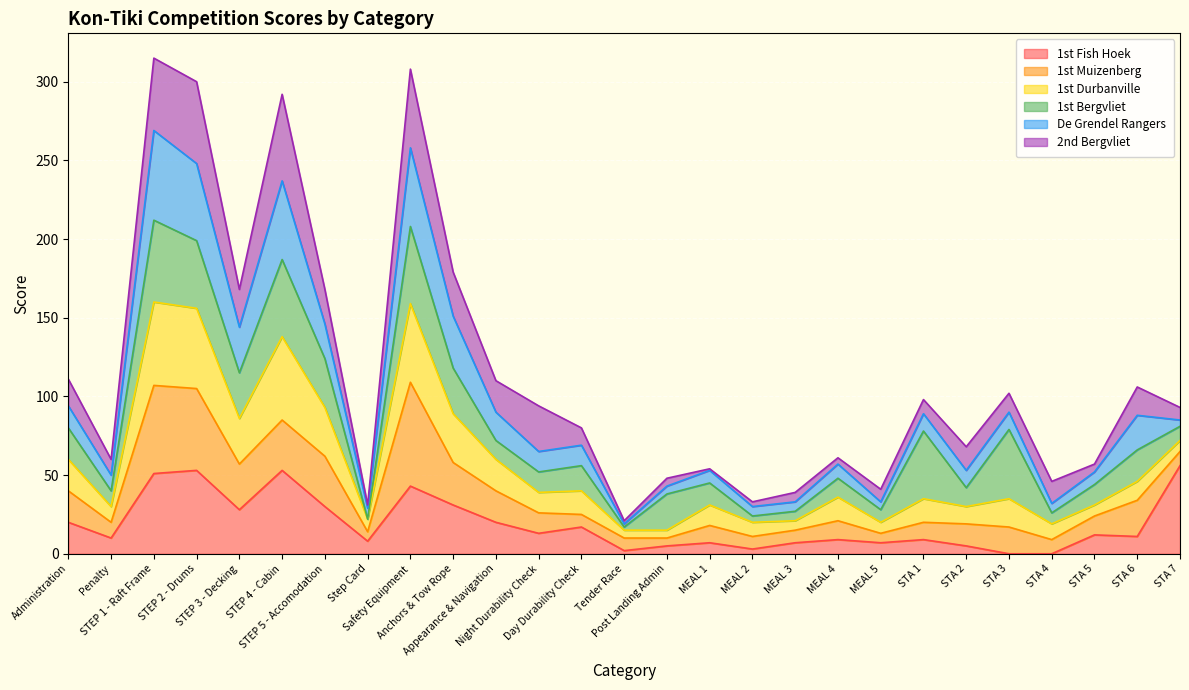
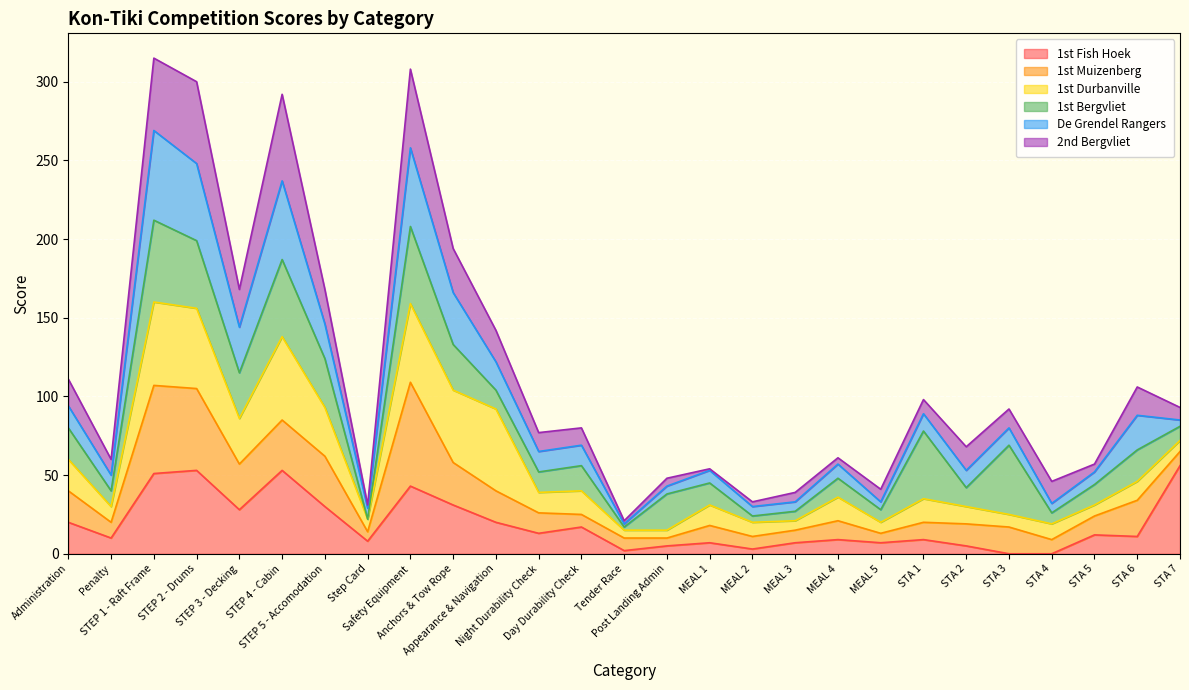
  {
    "1st Fish Hoek": {
      "Administration": 20,
      "Penalty": 10,
      "STEP 1 - Raft Frame": 51,
      "STEP 2 - Drums": 53,
      "STEP 3 - Decking": 28,
      "STEP 4 - Cabin": 53,
      "STEP 5 - Accomodation": 30,
      "Step Card": 8,
      "Safety Equipment": 43,
      "Anchors & Tow Rope": 31,
      "Appearance & Navigation": 20,
      "Night Durability Check": 13,
      "Day Durability Check": 17,
      "Tender Race": 2,
      "Post Landing Admin": 5,
      "MEAL 1": 7,
      "MEAL 2": 3,
      "MEAL 3": 7,
      "MEAL 4": 9,
      "MEAL 5": 7,
      "STA 1": 9,
      "STA 2": 5,
      "STA 3": 0,
      "STA 4": 0,
      "STA 5": 12,
      "STA 6": 11,
      "STA 7": 56
    },
    "1st Muizenberg": {
      "Administration": 20,
      "Penalty": 10,
      "STEP 1 - Raft Frame": 56,
      "STEP 2 - Drums": 52,
      "STEP 3 - Decking": 29,
      "STEP 4 - Cabin": 32,
      "STEP 5 - Accomodation": 32,
      "Step Card": 6,
      "Safety Equipment": 66,
      "Anchors & Tow Rope": 27,
      "Appearance & Navigation": 20,
      "Night Durability Check": 13,
      "Day Durability Check": 8,
      "Tender Race": 8,
      "Post Landing Admin": 5,
      "MEAL 1": 11,
      "MEAL 2": 8,
      "MEAL 3": 8,
      "MEAL 4": 12,
      "MEAL 5": 6,
      "STA 1": 11,
      "STA 2": 14,
      "STA 3": 17,
      "STA 4": 9,
      "STA 5": 12,
      "STA 6": 23,
      "STA 7": 9
    },
    "1st Durbanville": {
      "Administration": 20,
      "Penalty": 10,
      "STEP 1 - Raft Frame": 53,
      "STEP 2 - Drums": 51,
      "STEP 3 - Decking": 29,
      "STEP 4 - Cabin": 53,
      "STEP 5 - Accomodation": 31,
      "Safety Equipment": 50,
-     "Anchors & Tow Rope": 31,
-     "Appearance & Navigation": 20,
+     "Anchors & Tow Rope": 46,
+     "Appearance & Navigation": 52,
      "Night Durability Check": 13,
      "Day Durability Check": 15,
      "Tender Race": 5,
      "Post Landing Admin": 5,
      "MEAL 1": 13,
      "MEAL 2": 9,
      "MEAL 3": 6,
      "MEAL 4": 15,
      "MEAL 5": 7,
      "STA 1": 15,
      "STA 2": 11,
-     "STA 3": 18,
+     "STA 3": 8,
      "STA 4": 10,
      "STA 5": 7,
      "STA 6": 12,
      "STA 7": 7
    },
    "1st Bergvliet": {
      "Administration": 20,
      "Penalty": 10,
      "STEP 1 - Raft Frame": 52,
      "STEP 2 - Drums": 43,
      "STEP 3 - Decking": 29,
      "STEP 4 - Cabin": 49,
      "STEP 5 - Accomodation": 31,
      "Safety Equipment": 49,
      "Anchors & Tow Rope": 29,
      "Appearance & Navigation": 12,
      "Night Durability Check": 13,
      "Day Durability Check": 16,
      "Tender Race": 2,
      "Post Landing Admin": 23,
      "MEAL 1": 14,
      "MEAL 2": 4,
      "MEAL 3": 6,
      "MEAL 4": 12,
      "MEAL 5": 8,
      "STA 1": 43,
      "STA 2": 12,
      "STA 3": 44,
      "STA 4": 7,
      "STA 5": 13,
      "STA 6": 20,
      "STA 7": 9
    },
    "De Grendel Rangers": {
      "Administration": 14,
      "Penalty": 10,
      "STEP 1 - Raft Frame": 57,
      "STEP 2 - Drums": 49,
      "STEP 3 - Decking": 29,
      "STEP 4 - Cabin": 50,
      "STEP 5 - Accomodation": 22,
      "Step Card": 7,
      "Safety Equipment": 50,
      "Anchors & Tow Rope": 33,
      "Appearance & Navigation": 18,
      "Night Durability Check": 13,
      "Day Durability Check": 13,
      "Tender Race": 2,
      "Post Landing Admin": 5,
      "MEAL 2": 6,
      "MEAL 3": 6,
      "MEAL 4": 9,
      "MEAL 5": 5,
      "STA 1": 11,
      "STA 2": 11,
      "STA 3": 11,
      "STA 4": 6,
      "STA 5": 8,
      "STA 6": 22,
      "STA 7": 4
    },
    "2nd Bergvliet": {
      "Administration": 17,
      "Penalty": 10,
      "STEP 1 - Raft Frame": 46,
      "STEP 2 - Drums": 52,
      "STEP 3 - Decking": 24,
      "STEP 4 - Cabin": 55,
      "STEP 5 - Accomodation": 22,
      "Step Card": 2,
      "Safety Equipment": 50,
      "Anchors & Tow Rope": 28,
      "Appearance & Navigation": 20,
-     "Night Durability Check": 29,
+     "Night Durability Check": 12,
      "Day Durability Check": 11,
      "Tender Race": 2,
      "Post Landing Admin": 5,
      "MEAL 2": 3,
      "MEAL 3": 6,
      "MEAL 4": 4,
      "MEAL 5": 8,
      "STA 1": 9,
      "STA 2": 15,
      "STA 3": 12,
      "STA 4": 14,
      "STA 5": 5,
      "STA 6": 18,
      "STA 7": 8
    }
  }
